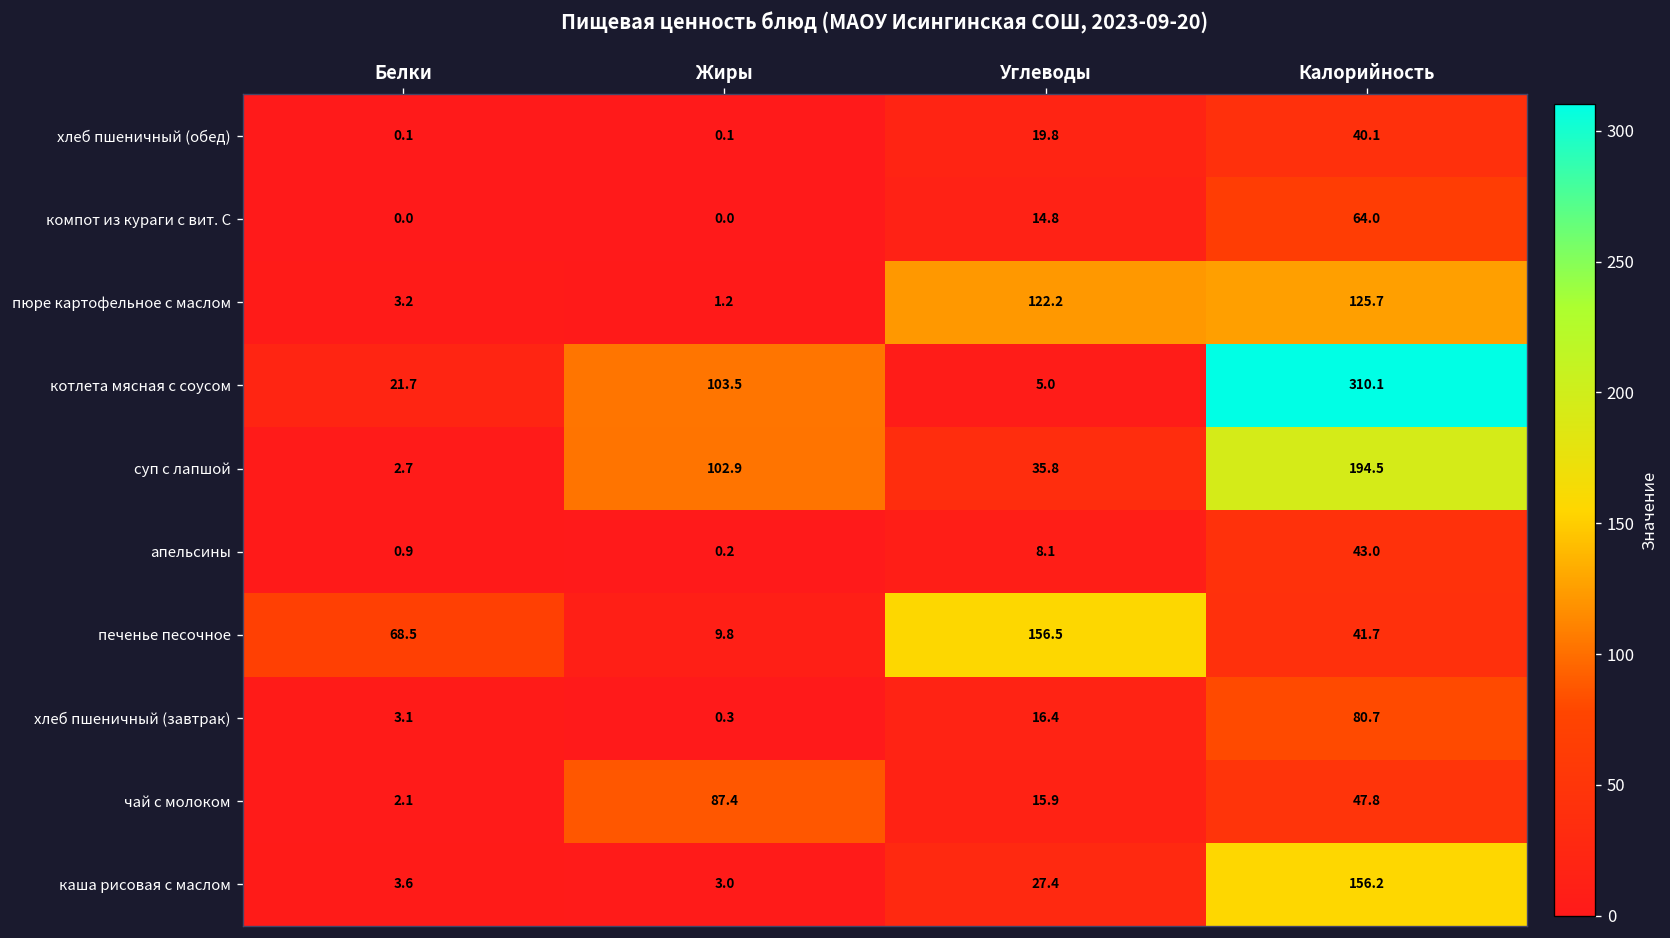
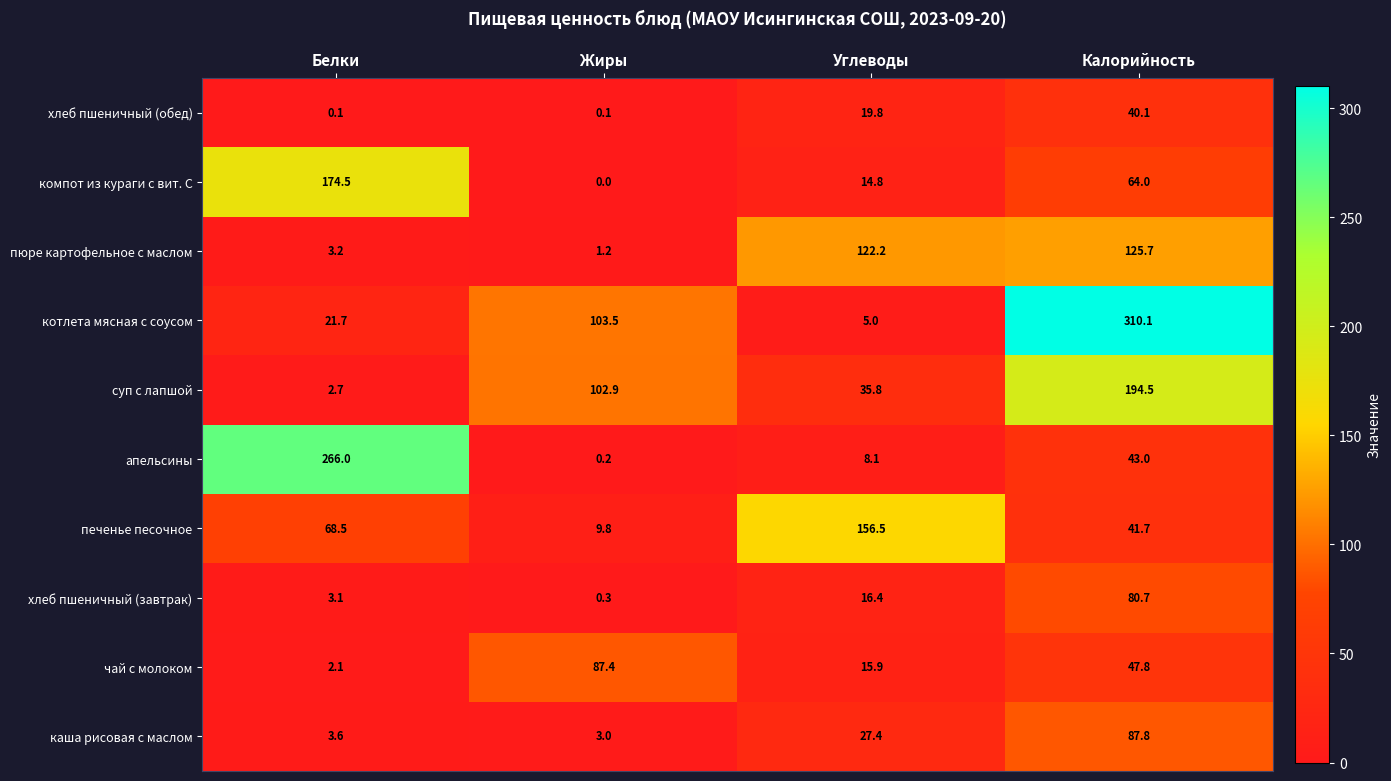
  {
    "хлеб пшеничный (обед)": {
      "Белки": 0.1,
      "Жиры": 0.1,
      "Углеводы": 19.8,
      "Калорийность": 40.1
    },
    "компот из кураги с вит. С": {
-     "Белки": 0.0,
+     "Белки": 174.5,
      "Жиры": 0.0,
      "Углеводы": 14.8,
      "Калорийность": 64.0
    },
    "пюре картофельное с маслом": {
      "Белки": 3.2,
      "Жиры": 1.2,
      "Углеводы": 122.2,
      "Калорийность": 125.7
    },
    "котлета мясная с соусом": {
      "Белки": 21.7,
      "Жиры": 103.5,
      "Углеводы": 5.0,
      "Калорийность": 310.1
    },
    "суп с лапшой": {
      "Белки": 2.7,
      "Жиры": 102.9,
      "Углеводы": 35.8,
      "Калорийность": 194.5
    },
    "апельсины": {
-     "Белки": 0.9,
+     "Белки": 266.0,
      "Жиры": 0.2,
      "Углеводы": 8.1,
      "Калорийность": 43.0
    },
    "печенье песочное": {
      "Белки": 68.5,
      "Жиры": 9.8,
      "Углеводы": 156.5,
      "Калорийность": 41.7
    },
    "хлеб пшеничный (завтрак)": {
      "Белки": 3.1,
      "Жиры": 0.3,
      "Углеводы": 16.4,
      "Калорийность": 80.7
    },
    "чай с молоком": {
      "Белки": 2.1,
      "Жиры": 87.4,
      "Углеводы": 15.9,
      "Калорийность": 47.8
    },
    "каша рисовая с маслом": {
      "Белки": 3.6,
      "Жиры": 3.0,
      "Углеводы": 27.4,
-     "Калорийность": 156.2
+     "Калорийность": 87.8
    }
  }
